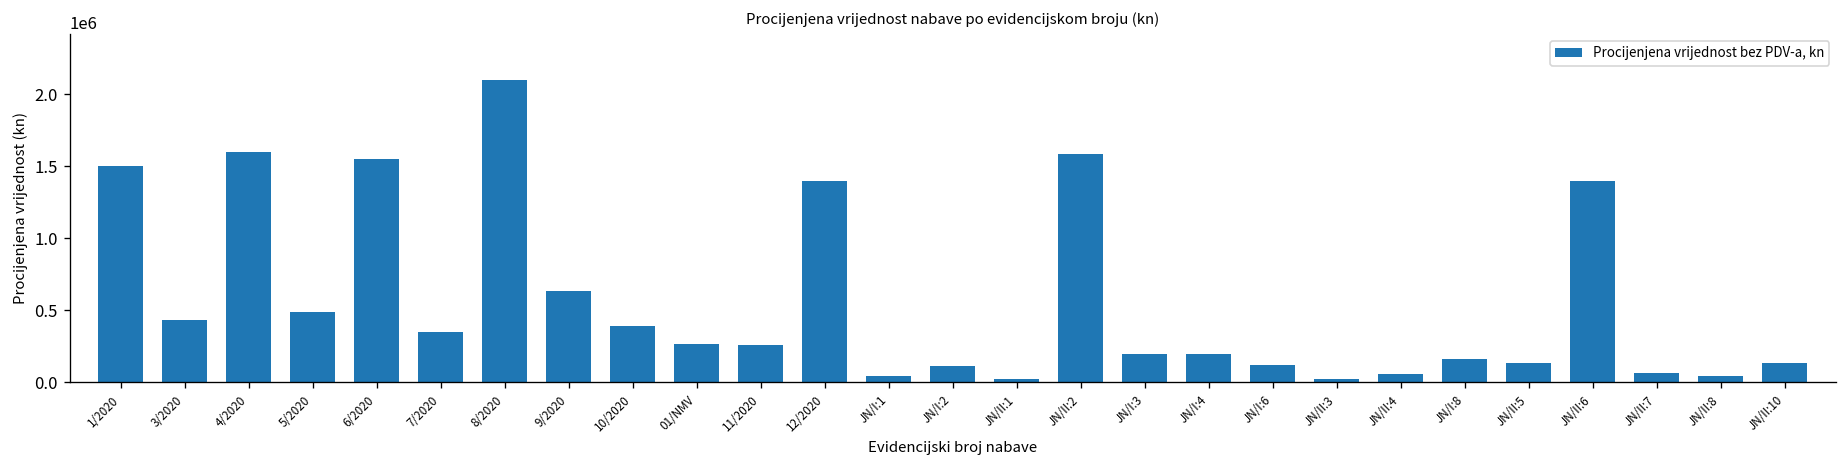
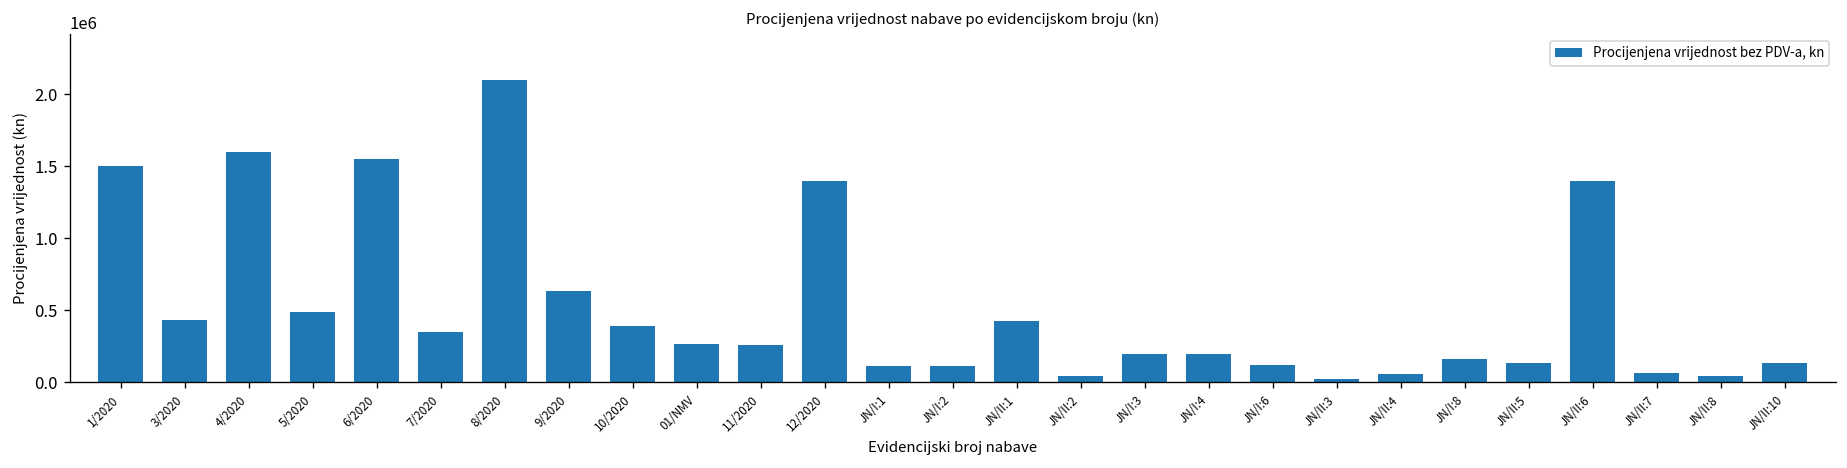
  {
    "1/2020": 1500000,
    "3/2020": 430000,
    "4/2020": 1600000,
    "5/2020": 490000,
    "6/2020": 1550000,
    "7/2020": 350000,
    "8/2020": 2100000,
    "9/2020": 630000,
    "10/2020": 390000,
    "01/NMV": 270000,
    "11/2020": 260000,
    "12/2020": 1390000,
-   "JN/I:1": 40000,
+   "JN/I:1": 110000,
    "JN/I:2": 110000,
-   "JN/II:1": 20000,
-   "JN/II:2": 1590000,
+   "JN/II:1": 430000,
+   "JN/II:2": 40000,
    "JN/I:3": 200000,
    "JN/I:4": 200000,
    "JN/I:6": 120000,
    "JN/II:4": 60000,
    "JN/I:8": 160000,
    "JN/II:5": 130000,
    "JN/II:6": 1390000,
    "JN/II:7": 60000,
    "JN/II:8": 40000,
    "JN/II:10": 130000
  }
